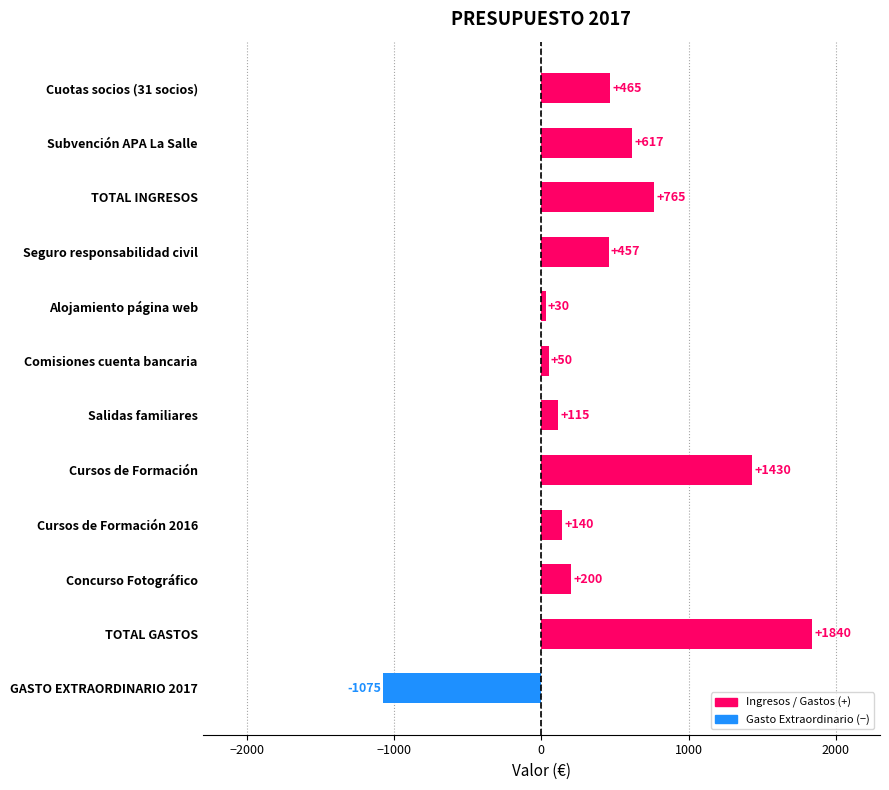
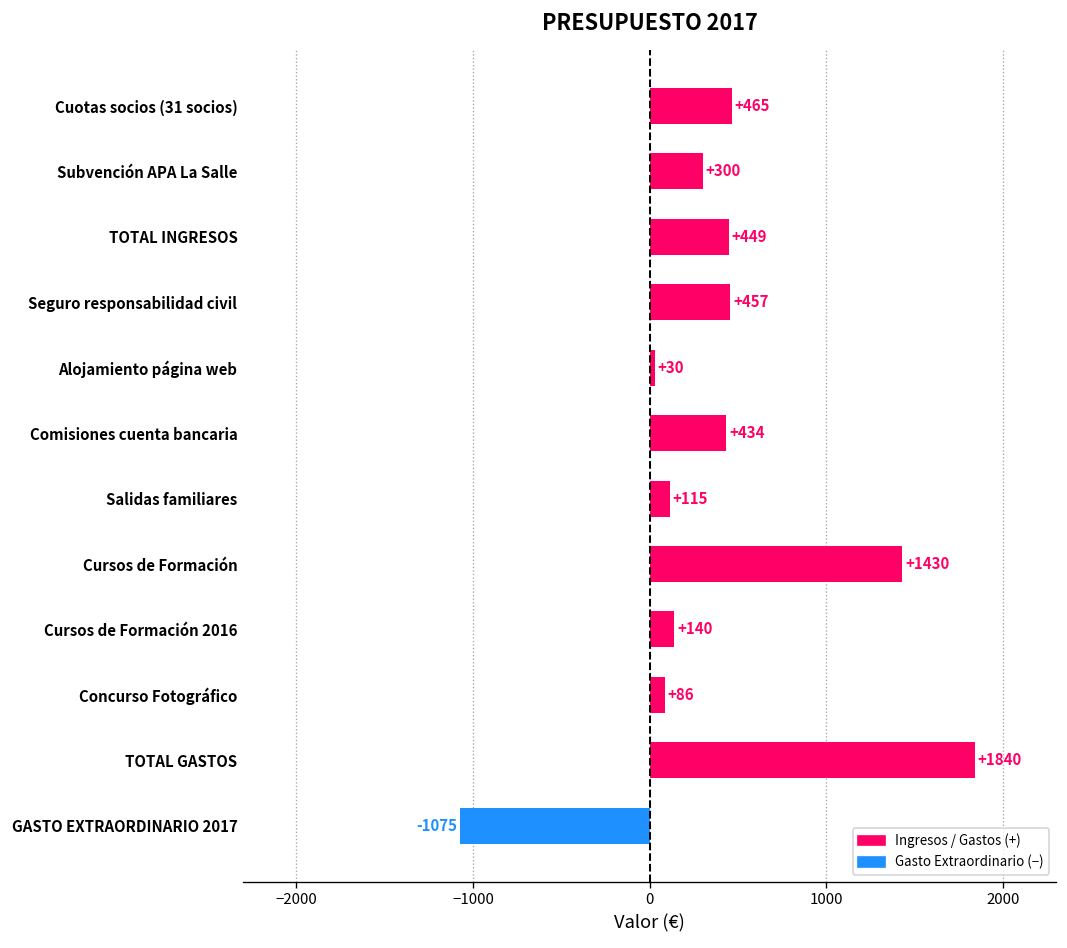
  {
    "Cuotas socios (31 socios)": "+465",
-   "Subvención APA La Salle": "+617",
-   "TOTAL INGRESOS": "+765",
+   "Subvención APA La Salle": "+300",
+   "TOTAL INGRESOS": "+449",
    "Seguro responsabilidad civil": "+457",
    "Alojamiento página web": "+30",
-   "Comisiones cuenta bancaria": "+50",
+   "Comisiones cuenta bancaria": "+434",
    "Salidas familiares": "+115",
    "Cursos de Formación": "+1430",
    "Cursos de Formación 2016": "+140",
-   "Concurso Fotográfico": "+200",
+   "Concurso Fotográfico": "+86",
    "TOTAL GASTOS": "+1840",
    "GASTO EXTRAORDINARIO 2017": "-1075"
  }
